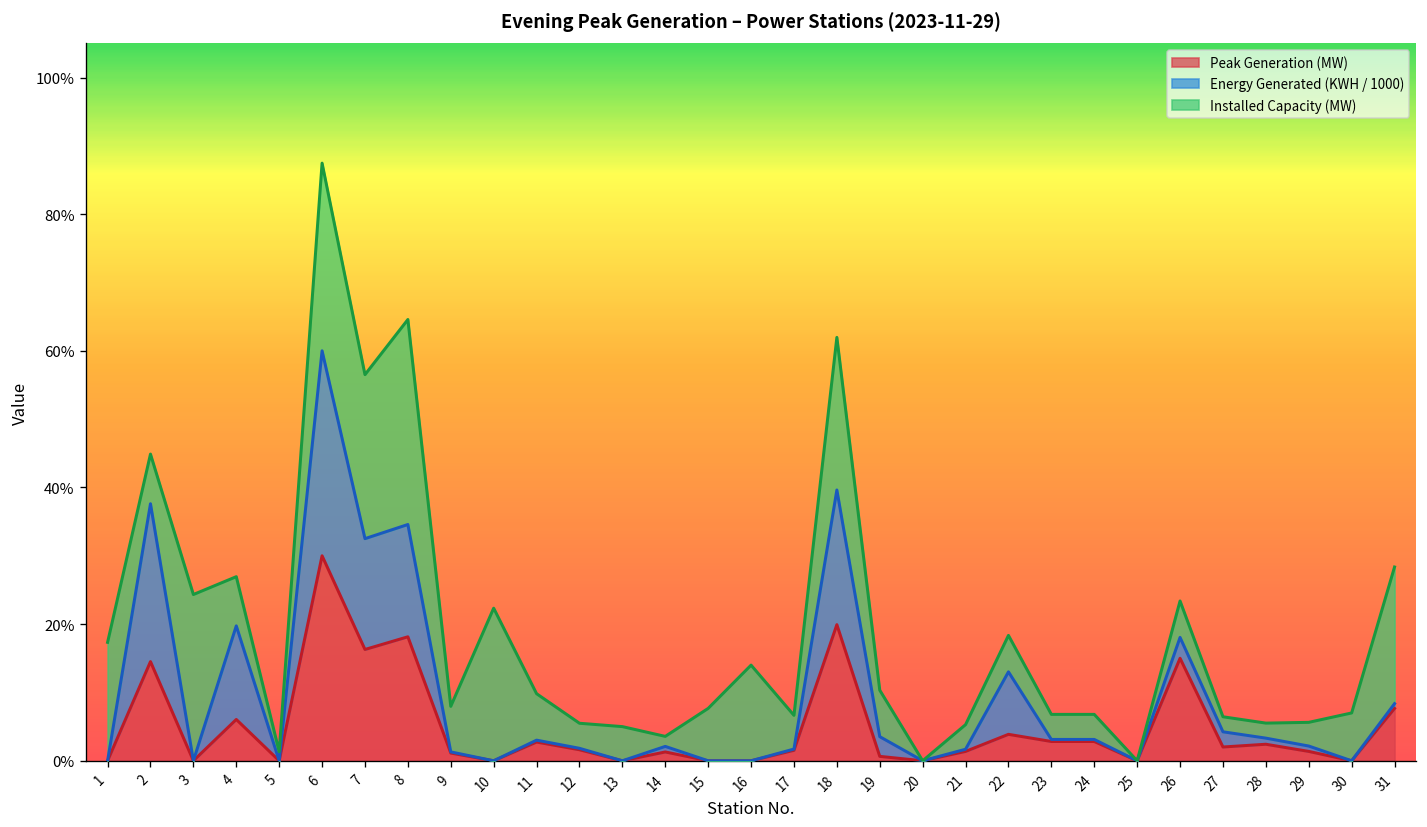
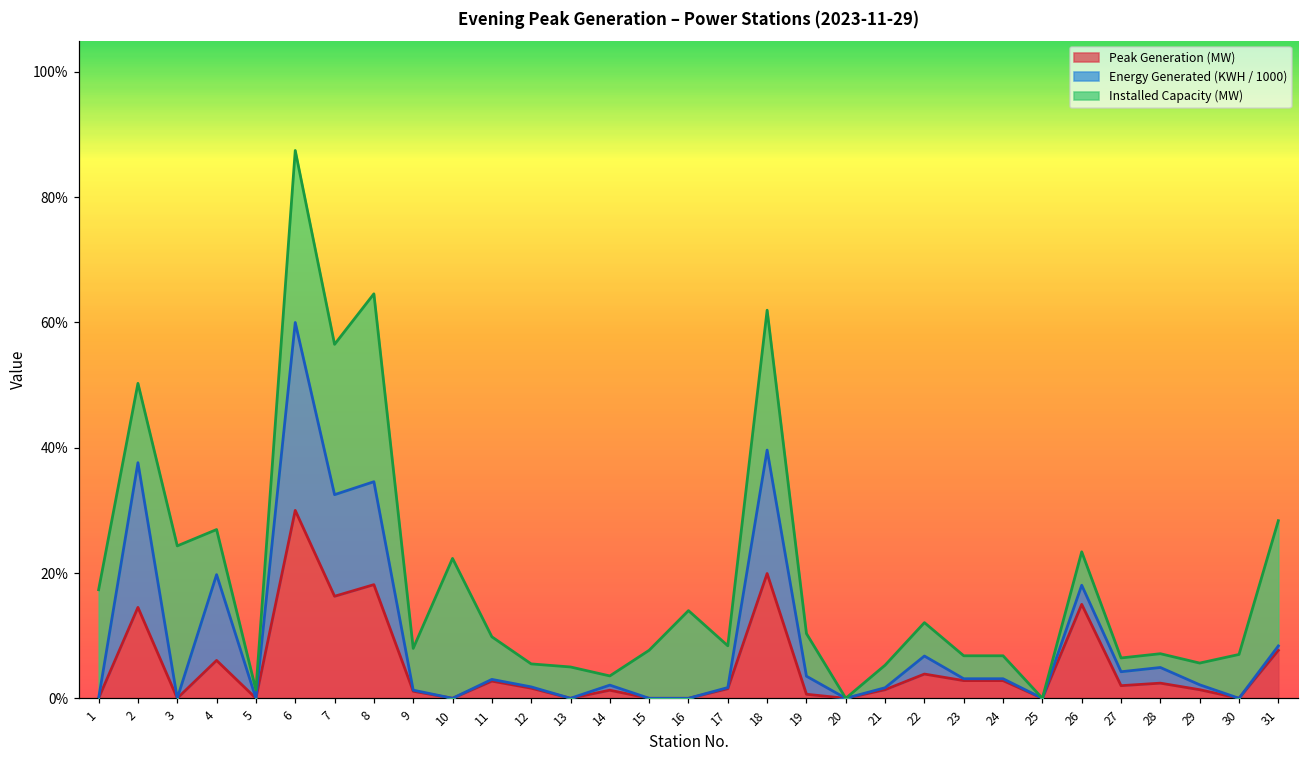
  {
    "Peak Generation (MW)": {
      "2": "15%",
      "4": "6%",
      "6": "30%",
      "7": "16%",
      "8": "18%",
      "14": "1%",
      "18": "20%",
      "19": "1%",
      "22": "4%",
      "26": "15%",
      "27": "2%",
      "28": "2%",
      "29": "1%",
      "31": "8%"
    },
    "Energy Generated (KWH / 1000)": {
      "2": "23%",
      "4": "14%",
      "6": "30%",
      "7": "16%",
      "8": "16%",
      "14": "1%",
      "18": "20%",
      "19": "3%",
-     "22": "9%",
+     "22": "3%",
      "26": "3%",
      "27": "2%",
-     "28": "1%",
+     "28": "2%",
      "29": "1%",
      "31": "1%"
    },
    "Installed Capacity (MW)": {
      "1": "17%",
-     "2": "7%",
+     "2": "13%",
      "3": "24%",
      "4": "7%",
      "5": "1%",
      "6": "27%",
      "7": "24%",
      "8": "30%",
      "9": "7%",
      "10": "22%",
      "11": "7%",
      "12": "4%",
      "13": "5%",
      "14": "1%",
      "15": "8%",
      "16": "14%",
-     "17": "5%",
+     "17": "7%",
      "18": "22%",
      "19": "7%",
      "21": "4%",
      "22": "5%",
      "23": "4%",
      "24": "4%",
      "26": "5%",
      "27": "2%",
      "28": "2%",
      "29": "3%",
      "30": "7%",
      "31": "20%"
    }
  }
